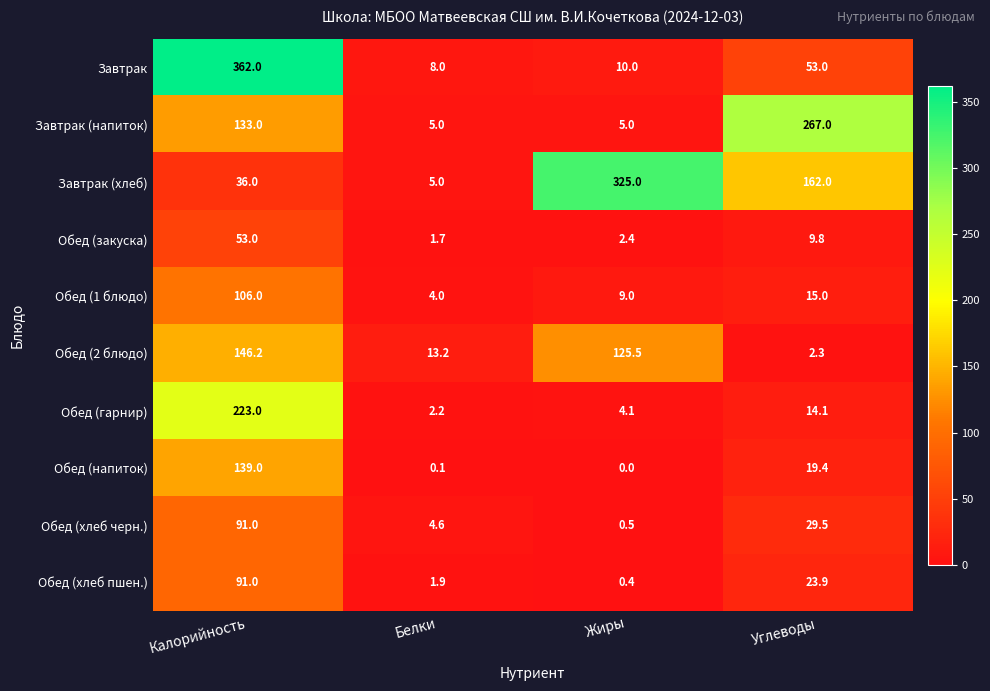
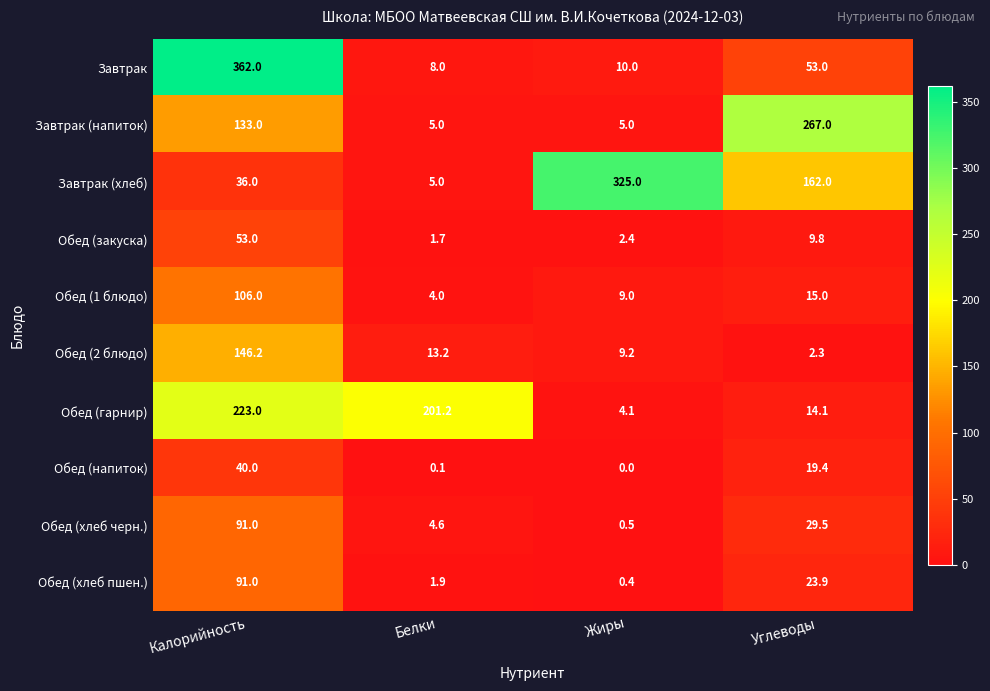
  {
    "Завтрак": {
      "Калорийность": 362.0,
      "Белки": 8.0,
      "Жиры": 10.0,
      "Углеводы": 53.0
    },
    "Завтрак (напиток)": {
      "Калорийность": 133.0,
      "Белки": 5.0,
      "Жиры": 5.0,
      "Углеводы": 267.0
    },
    "Завтрак (хлеб)": {
      "Калорийность": 36.0,
      "Белки": 5.0,
      "Жиры": 325.0,
      "Углеводы": 162.0
    },
    "Обед (закуска)": {
      "Калорийность": 53.0,
      "Белки": 1.7,
      "Жиры": 2.4,
      "Углеводы": 9.8
    },
    "Обед (1 блюдо)": {
      "Калорийность": 106.0,
      "Белки": 4.0,
      "Жиры": 9.0,
      "Углеводы": 15.0
    },
    "Обед (2 блюдо)": {
      "Калорийность": 146.2,
      "Белки": 13.2,
-     "Жиры": 125.5,
+     "Жиры": 9.2,
      "Углеводы": 2.3
    },
    "Обед (гарнир)": {
      "Калорийность": 223.0,
-     "Белки": 2.2,
+     "Белки": 201.2,
      "Жиры": 4.1,
      "Углеводы": 14.1
    },
    "Обед (напиток)": {
-     "Калорийность": 139.0,
+     "Калорийность": 40.0,
      "Белки": 0.1,
      "Жиры": 0.0,
      "Углеводы": 19.4
    },
    "Обед (хлеб черн.)": {
      "Калорийность": 91.0,
      "Белки": 4.6,
      "Жиры": 0.5,
      "Углеводы": 29.5
    },
    "Обед (хлеб пшен.)": {
      "Калорийность": 91.0,
      "Белки": 1.9,
      "Жиры": 0.4,
      "Углеводы": 23.9
    }
  }
